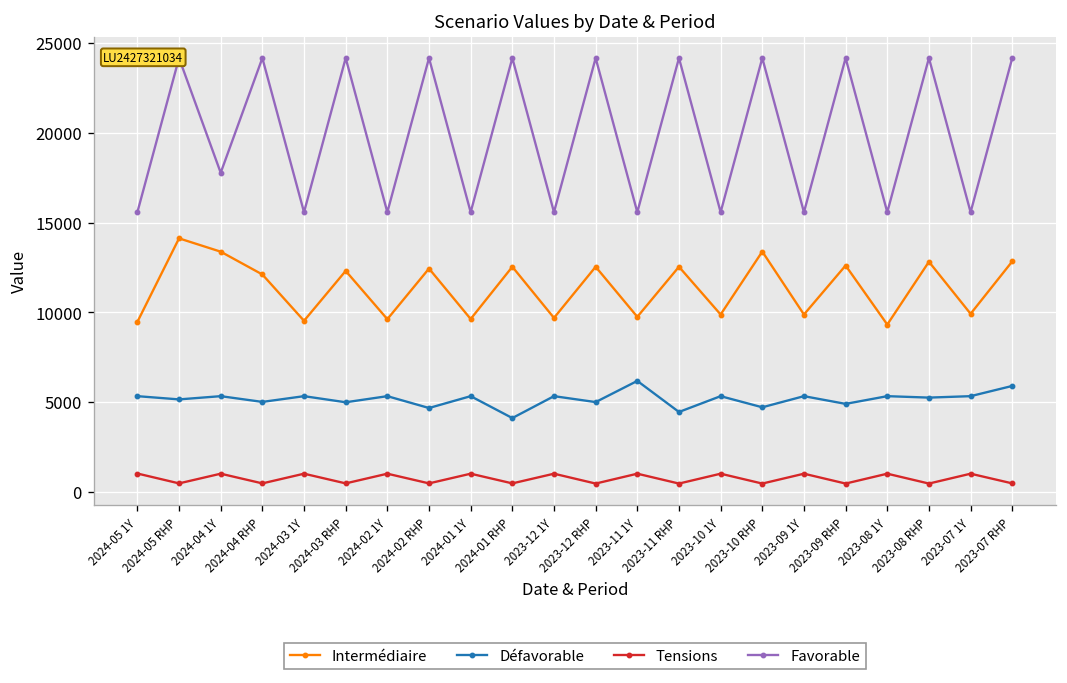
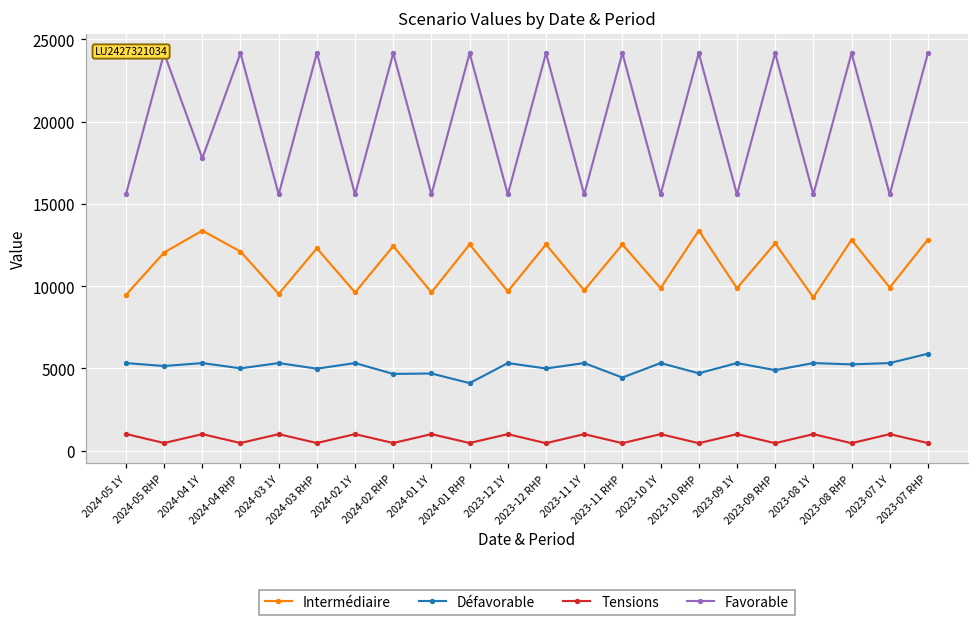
  {
    "Intermédiaire": {
      "2024-05 1Y": 9500,
-     "2024-05 RHP": 14100,
+     "2024-05 RHP": 12100,
      "2024-04 1Y": 13400,
      "2024-04 RHP": 12100,
      "2024-03 1Y": 9500,
      "2024-03 RHP": 12300,
      "2024-02 1Y": 9600,
      "2024-02 RHP": 12400,
      "2024-01 1Y": 9600,
      "2024-01 RHP": 12500,
      "2023-12 1Y": 9700,
      "2023-12 RHP": 12500,
      "2023-11 1Y": 9800,
      "2023-11 RHP": 12500,
      "2023-10 1Y": 9900,
      "2023-10 RHP": 13400,
      "2023-09 1Y": 9900,
      "2023-09 RHP": 12600,
      "2023-08 1Y": 9300,
      "2023-08 RHP": 12800,
      "2023-07 1Y": 9900,
      "2023-07 RHP": 12800
    },
    "Défavorable": {
      "2024-05 1Y": 5300,
      "2024-05 RHP": 5200,
      "2024-04 1Y": 5300,
      "2024-04 RHP": 5000,
      "2024-03 1Y": 5300,
      "2024-03 RHP": 5000,
      "2024-02 1Y": 5300,
      "2024-02 RHP": 4700,
-     "2024-01 1Y": 5300,
+     "2024-01 1Y": 4700,
      "2024-01 RHP": 4100,
      "2023-12 1Y": 5300,
      "2023-12 RHP": 5000,
-     "2023-11 1Y": 6200,
+     "2023-11 1Y": 5300,
      "2023-11 RHP": 4400,
      "2023-10 1Y": 5300,
      "2023-10 RHP": 4700,
      "2023-09 1Y": 5300,
      "2023-09 RHP": 4900,
      "2023-08 1Y": 5300,
      "2023-08 RHP": 5300,
      "2023-07 1Y": 5300,
      "2023-07 RHP": 5900
    },
    "Tensions": {
      "2024-05 1Y": 1000,
      "2024-05 RHP": 500,
      "2024-04 1Y": 1000,
      "2024-04 RHP": 500,
      "2024-03 1Y": 1000,
      "2024-03 RHP": 500,
      "2024-02 1Y": 1000,
      "2024-02 RHP": 500,
      "2024-01 1Y": 1000,
      "2024-01 RHP": 500,
      "2023-12 1Y": 1000,
      "2023-12 RHP": 500,
      "2023-11 1Y": 1000,
      "2023-11 RHP": 500,
      "2023-10 1Y": 1000,
      "2023-10 RHP": 500,
      "2023-09 1Y": 1000,
      "2023-09 RHP": 500,
      "2023-08 1Y": 1000,
      "2023-08 RHP": 500,
      "2023-07 1Y": 1000,
      "2023-07 RHP": 500
    },
    "Favorable": {
      "2024-05 1Y": 15600,
      "2024-04 1Y": 17800,
      "2024-04 RHP": 24200,
      "2024-03 1Y": 15600,
      "2024-03 RHP": 24200,
      "2024-02 1Y": 15600,
      "2024-02 RHP": 24200,
      "2024-01 1Y": 15600,
      "2024-01 RHP": 24200,
      "2023-12 1Y": 15600,
      "2023-12 RHP": 24200,
      "2023-11 1Y": 15600,
      "2023-11 RHP": 24200,
      "2023-10 1Y": 15600,
      "2023-10 RHP": 24200,
      "2023-09 1Y": 15600,
      "2023-09 RHP": 24200,
      "2023-08 1Y": 15600,
      "2023-08 RHP": 24200,
      "2023-07 1Y": 15600,
      "2023-07 RHP": 24200
    }
  }
